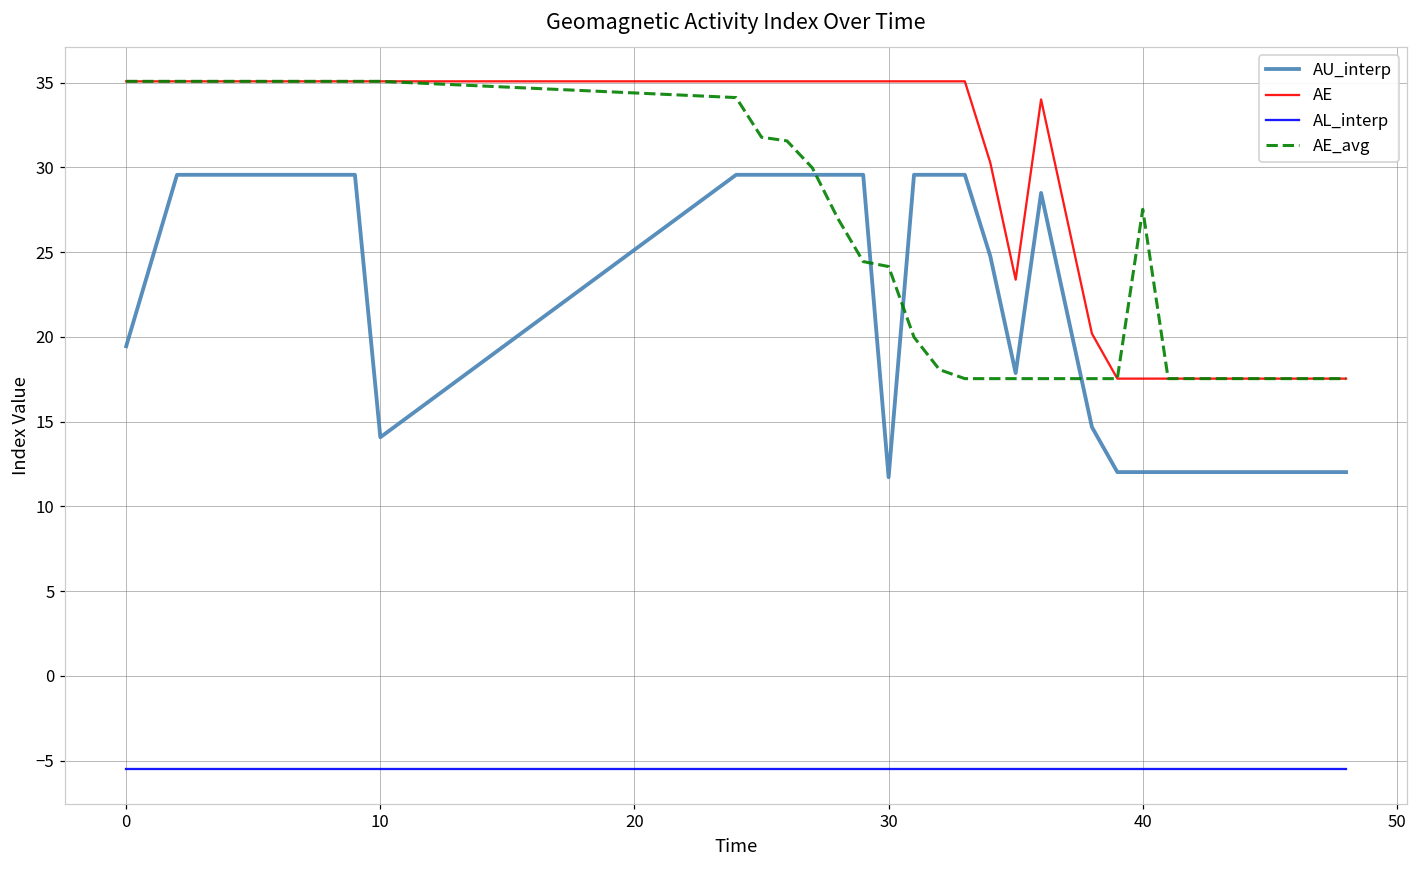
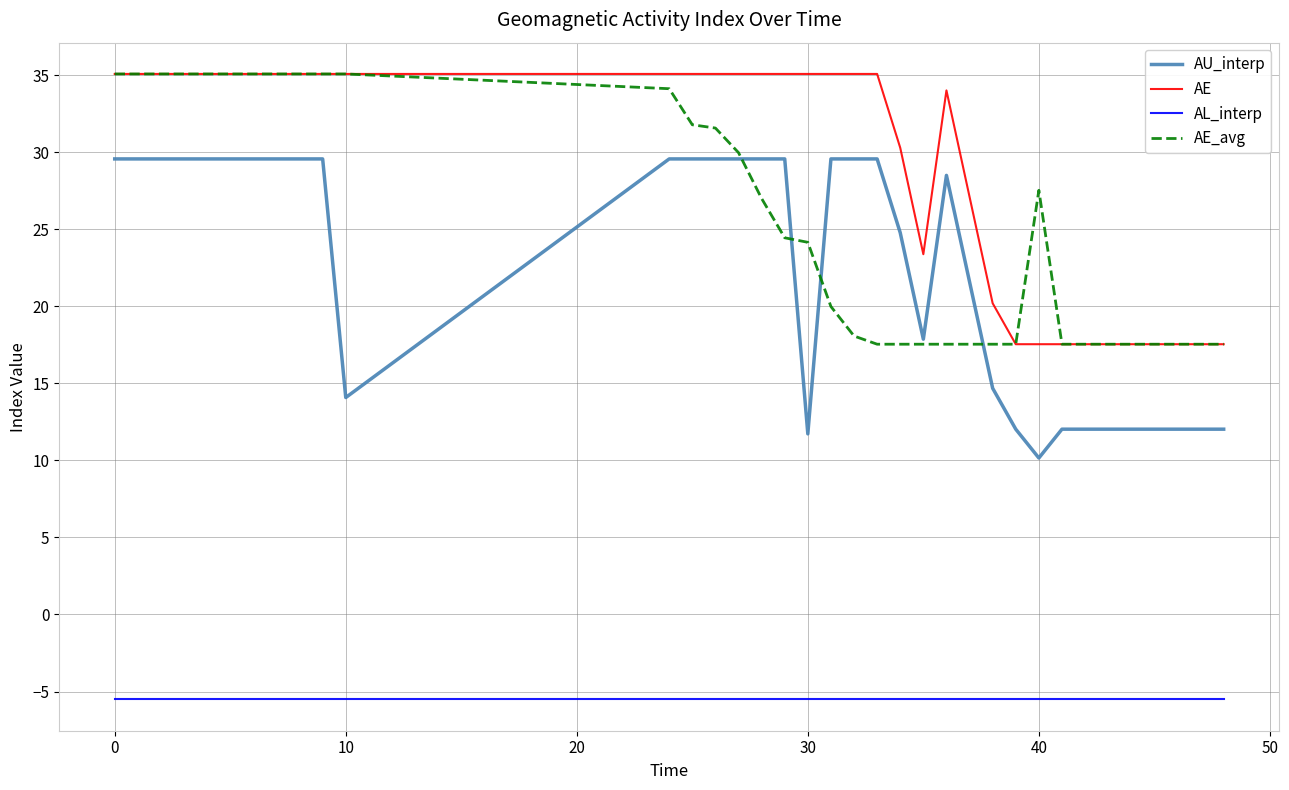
  {
    "AU_interp": {
-     "0": 19.5,
+     "0": 29.6,
      "10": 14.1,
      "30": 11.7,
-     "40": 12.0
+     "40": 10.2
    },
    "AE": {
      "30": 35.1,
      "40": 17.5
    },
    "AL_interp": {
      "0": -5.5,
      "10": -5.5,
      "30": -5.5,
      "40": -5.5
    },
    "AE_avg": {
      "30": 24.2,
      "40": 27.5
    }
  }
